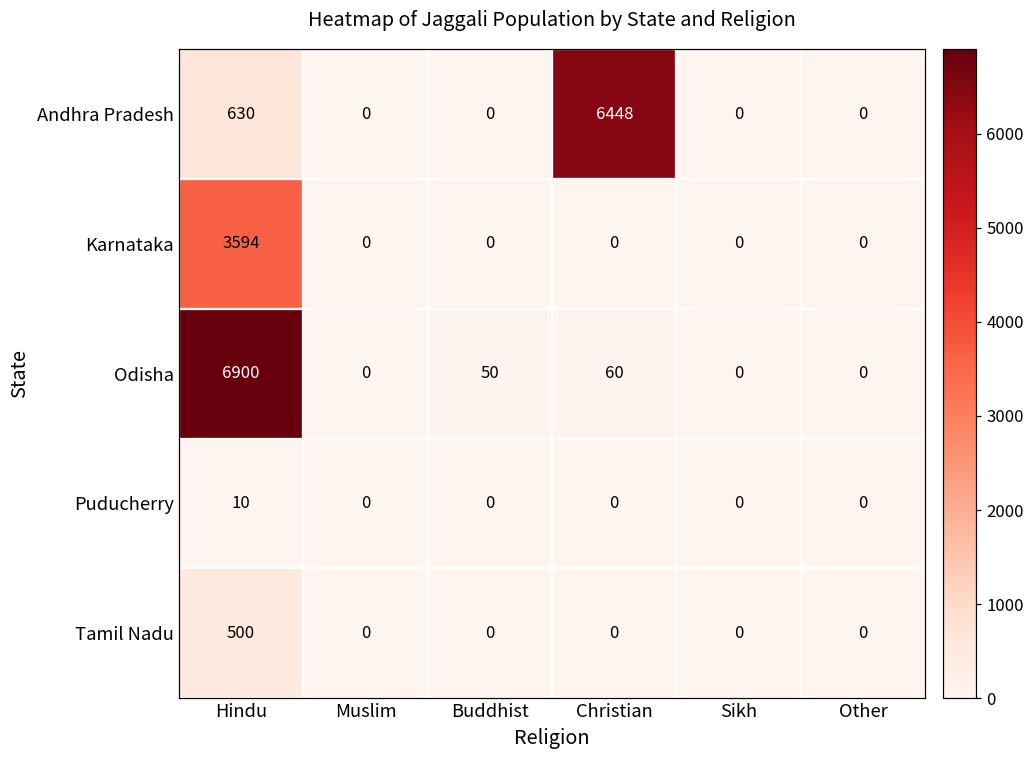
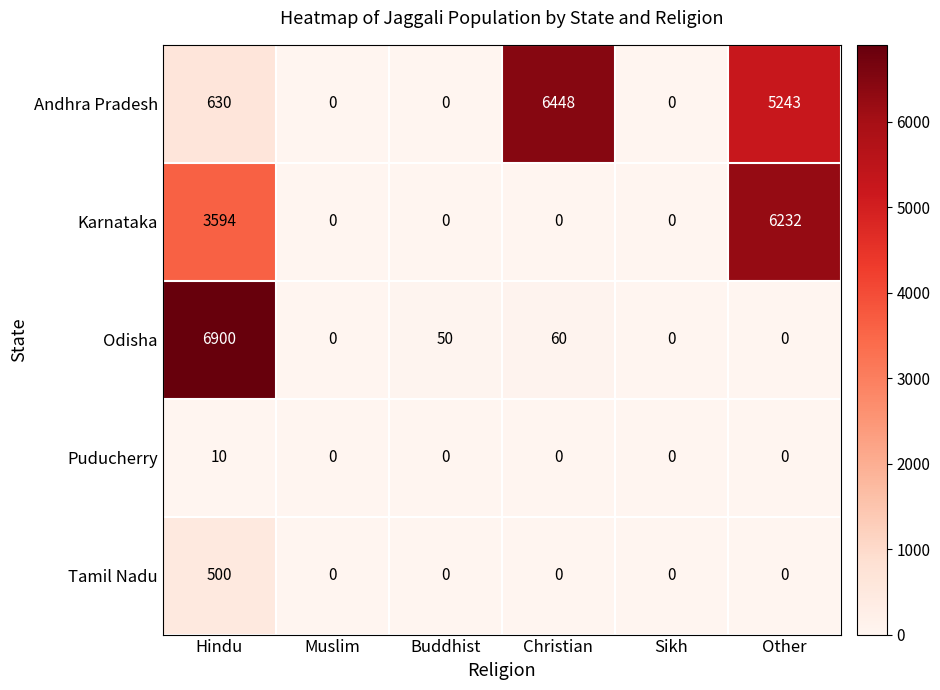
  {
    "Andhra Pradesh": {
      "Hindu": 630,
      "Muslim": 0,
      "Buddhist": 0,
      "Christian": 6448,
      "Sikh": 0,
-     "Other": 0
+     "Other": 5243
    },
    "Karnataka": {
      "Hindu": 3594,
      "Muslim": 0,
      "Buddhist": 0,
      "Christian": 0,
      "Sikh": 0,
-     "Other": 0
+     "Other": 6232
    },
    "Odisha": {
      "Hindu": 6900,
      "Muslim": 0,
      "Buddhist": 50,
      "Christian": 60,
      "Sikh": 0,
      "Other": 0
    },
    "Puducherry": {
      "Hindu": 10,
      "Muslim": 0,
      "Buddhist": 0,
      "Christian": 0,
      "Sikh": 0,
      "Other": 0
    },
    "Tamil Nadu": {
      "Hindu": 500,
      "Muslim": 0,
      "Buddhist": 0,
      "Christian": 0,
      "Sikh": 0,
      "Other": 0
    }
  }
